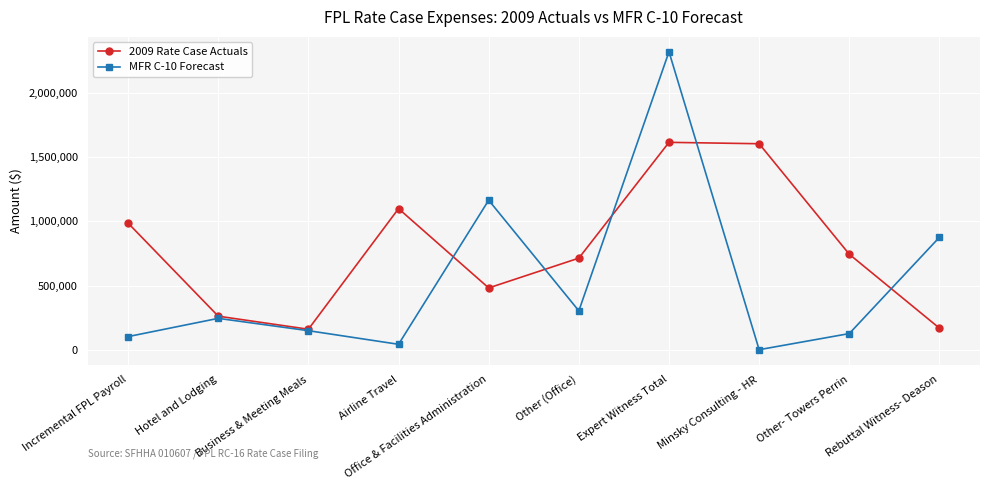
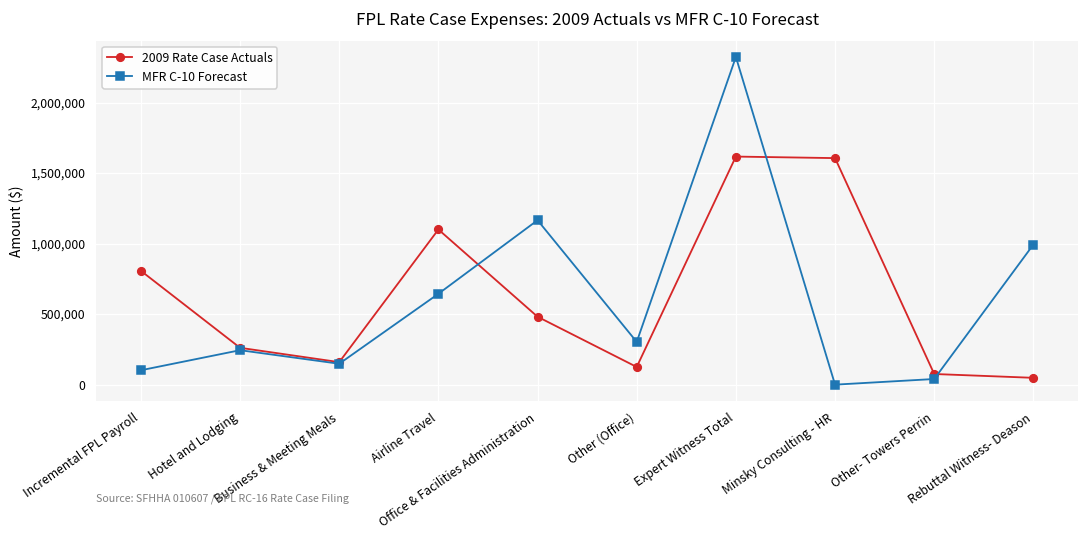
  {
    "2009 Rate Case Actuals": {
-     "Incremental FPL Payroll": "990,000",
+     "Incremental FPL Payroll": "810,000",
      "Airline Travel": "1,100,000",
      "Office & Facilities Administration": "480,000",
-     "Other (Office)": "710,000",
+     "Other (Office)": "130,000",
      "Expert Witness Total": "1,620,000",
      "Minsky Consulting - HR": "1,610,000",
-     "Other- Towers Perrin": "740,000",
-     "Rebuttal Witness- Deason": "170,000"
+     "Other- Towers Perrin": "80,000",
+     "Rebuttal Witness- Deason": "50,000"
    },
    "MFR C-10 Forecast": {
      "Incremental FPL Payroll": "100,000",
-     "Airline Travel": "40,000",
+     "Airline Travel": "640,000",
      "Office & Facilities Administration": "1,170,000",
      "Other (Office)": "300,000",
      "Expert Witness Total": "2,320,000",
      "Minsky Consulting - HR": "0",
-     "Other- Towers Perrin": "130,000",
-     "Rebuttal Witness- Deason": "880,000"
+     "Other- Towers Perrin": "40,000",
+     "Rebuttal Witness- Deason": "990,000"
    }
  }
